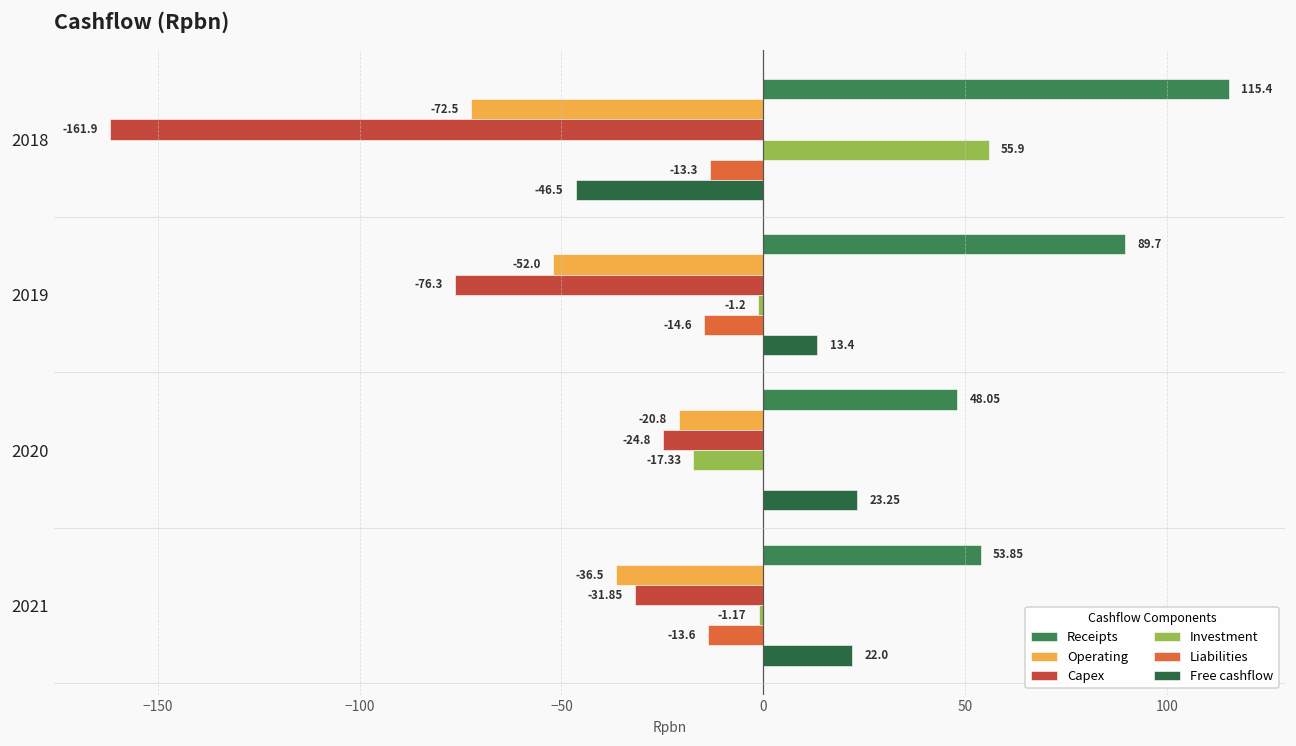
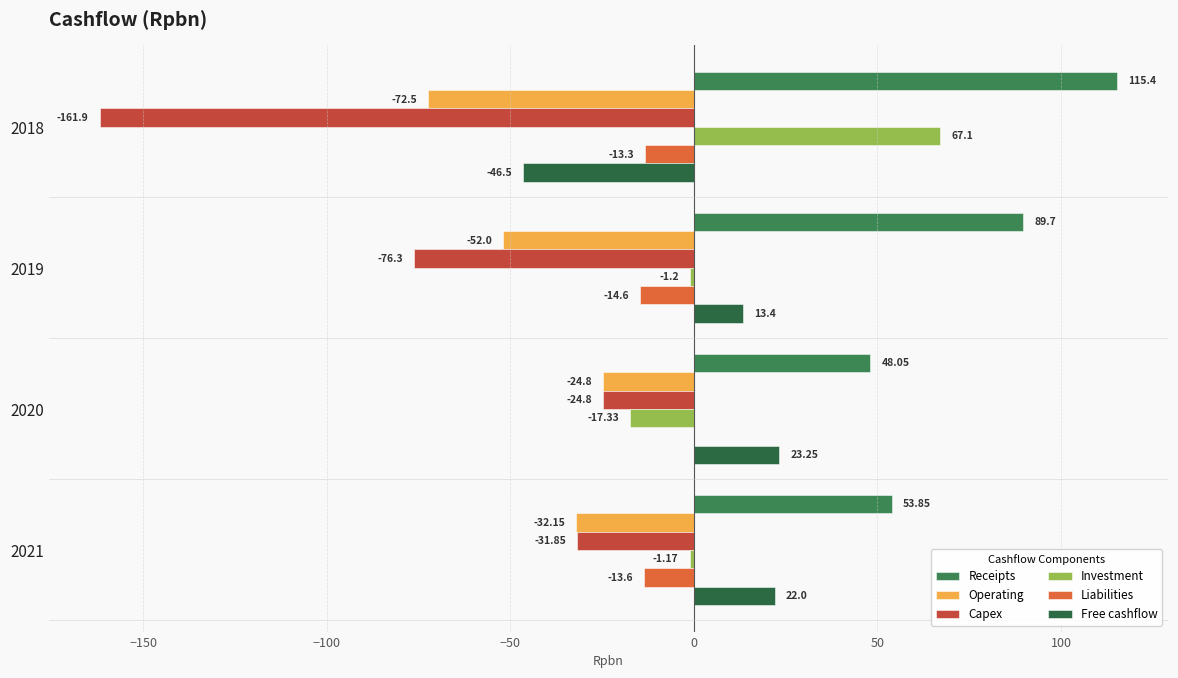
  {
    "Operating": {
      "2018": -72.5,
      "2019": -52.0,
-     "2020": -20.8,
-     "2021": -36.5
+     "2020": -24.8,
+     "2021": -32.15
    },
    "Investment": {
-     "2018": 55.9,
+     "2018": 67.1,
      "2019": -1.2,
      "2020": -17.33,
      "2021": -1.17
    }
  }
